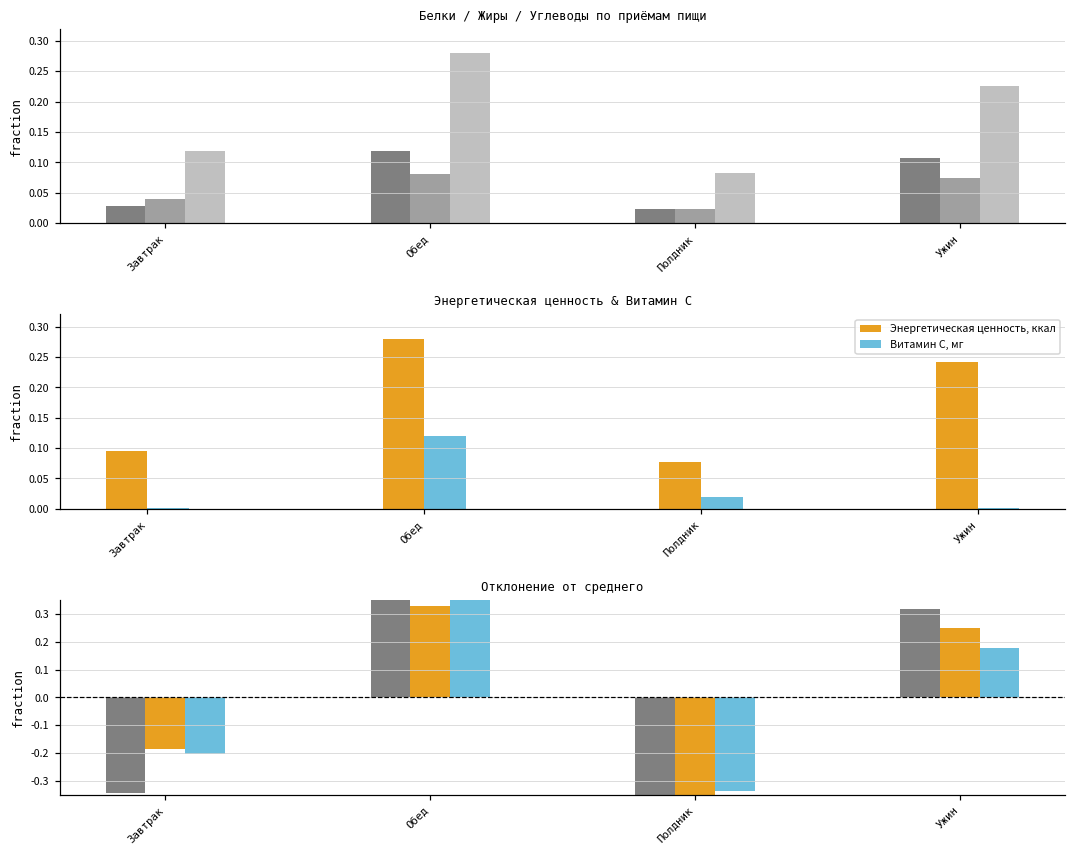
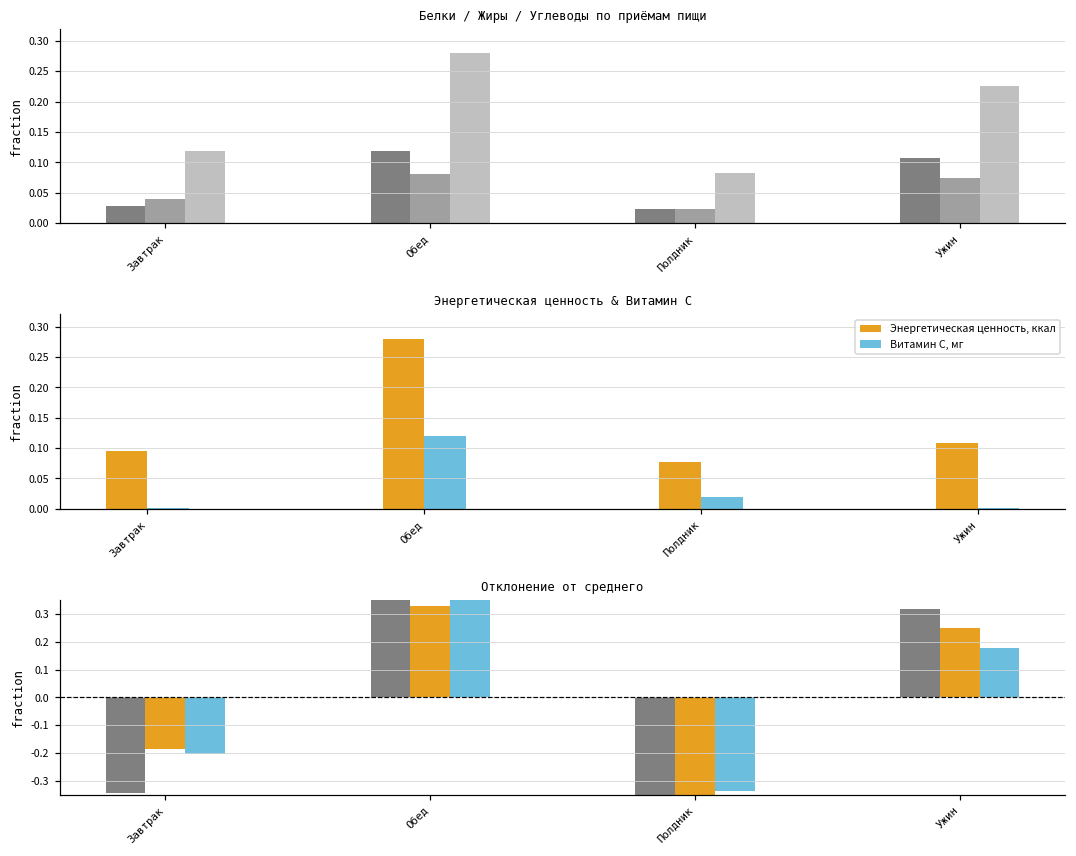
  {
    "Энергетическая ценность & Витамин С": {
      "Энергетическая ценность, ккал": {
        "Завтрак": 0.10,
        "Обед": 0.28,
        "Полдник": 0.08,
-       "Ужин": 0.24
+       "Ужин": 0.11
      },
      "Витамин С, мг": {
        "Обед": 0.12,
        "Полдник": 0.02
      }
    }
  }
